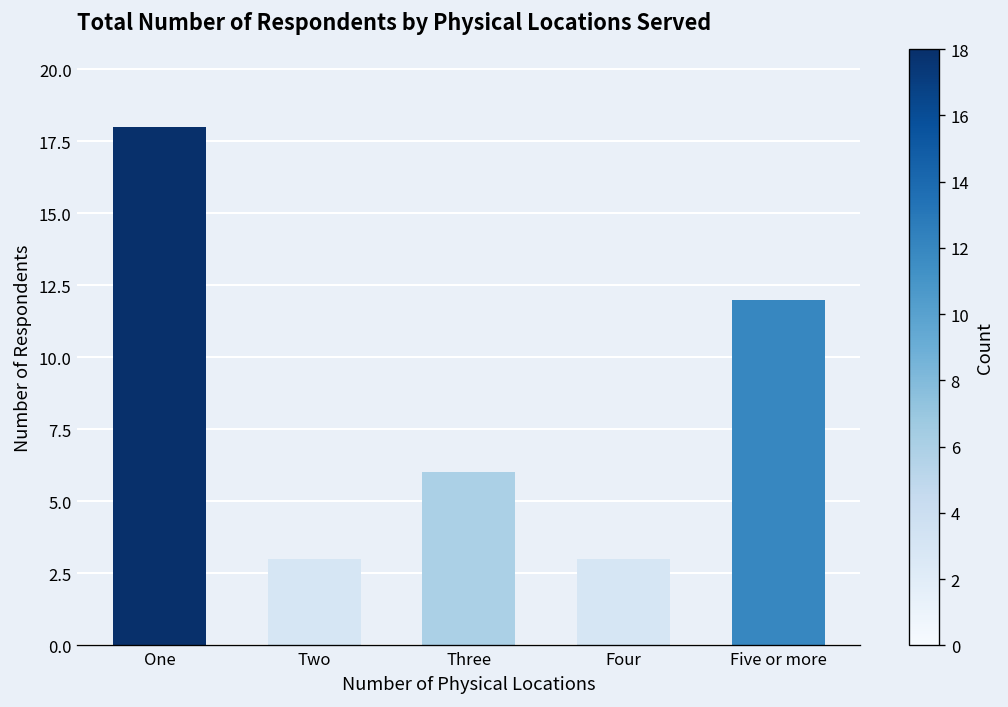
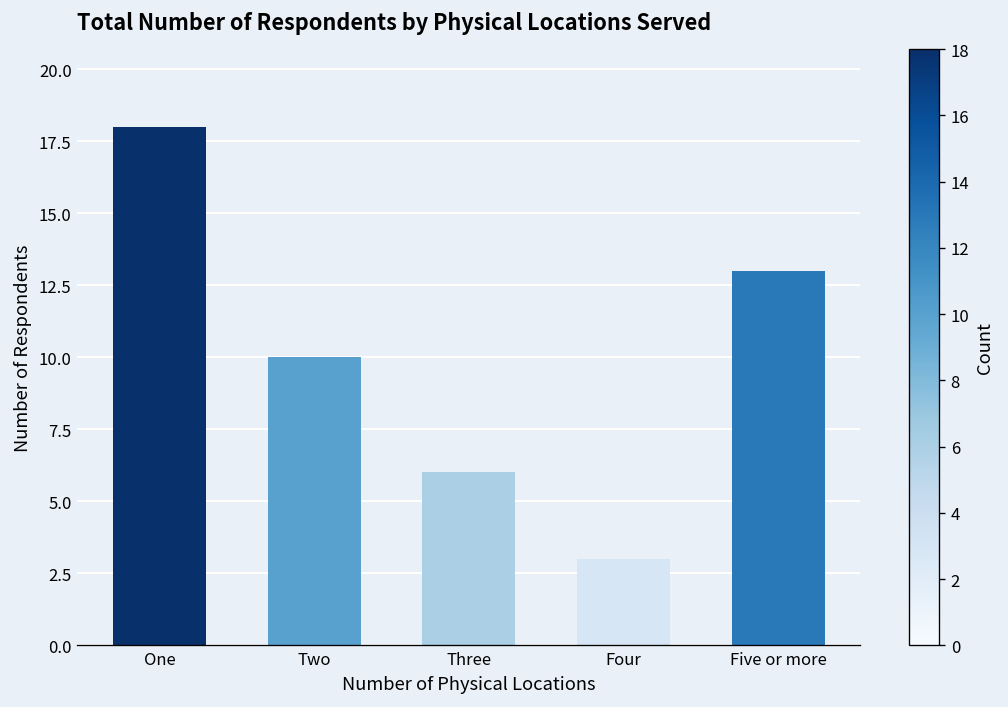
  {
    "One": 18,
-   "Two": 3,
+   "Two": 10,
    "Three": 6,
    "Four": 3,
-   "Five or more": 12
+   "Five or more": 13
  }
